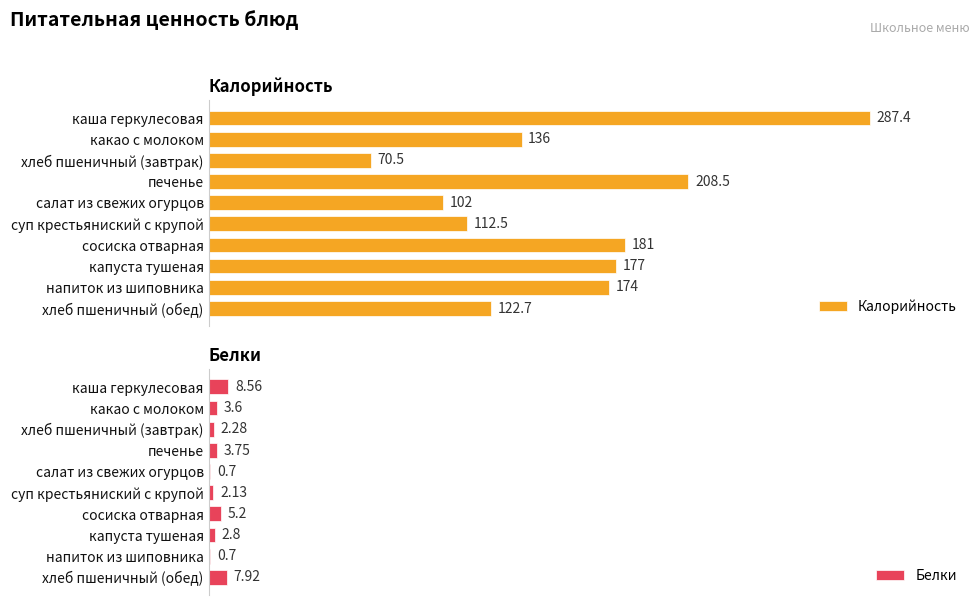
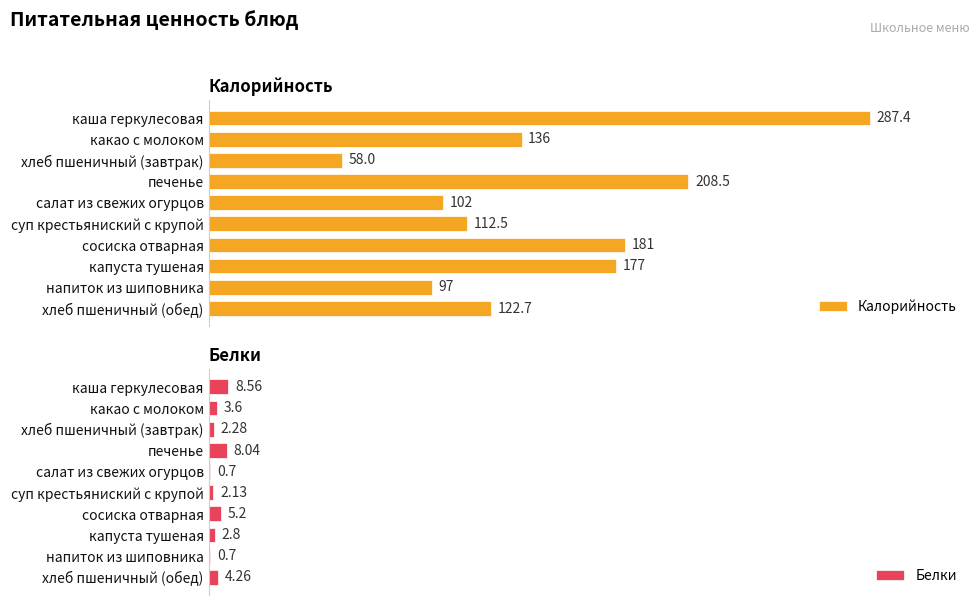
  {
    "Калорийность": {
      "каша геркулесовая": 287.4,
      "какао с молоком": 136,
-     "хлеб пшеничный (завтрак)": 70.5,
+     "хлеб пшеничный (завтрак)": 58.0,
      "печенье": 208.5,
      "салат из свежих огурцов": 102,
      "суп крестьяниский с крупой": 112.5,
      "сосиска отварная": 181,
      "капуста тушеная": 177,
-     "напиток из шиповника": 174,
+     "напиток из шиповника": 97,
      "хлеб пшеничный (обед)": 122.7
    },
    "Белки": {
      "каша геркулесовая": 8.56,
      "какао с молоком": 3.6,
      "хлеб пшеничный (завтрак)": 2.28,
-     "печенье": 3.75,
+     "печенье": 8.04,
      "салат из свежих огурцов": 0.7,
      "суп крестьяниский с крупой": 2.13,
      "сосиска отварная": 5.2,
      "капуста тушеная": 2.8,
      "напиток из шиповника": 0.7,
-     "хлеб пшеничный (обед)": 7.92
+     "хлеб пшеничный (обед)": 4.26
    }
  }
